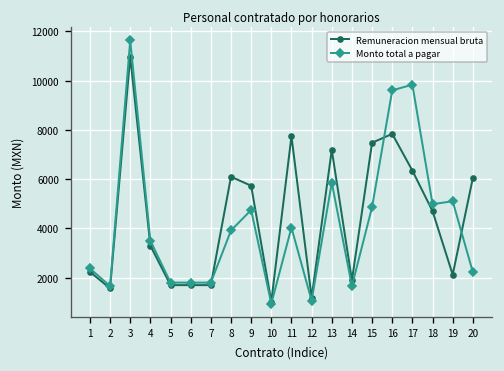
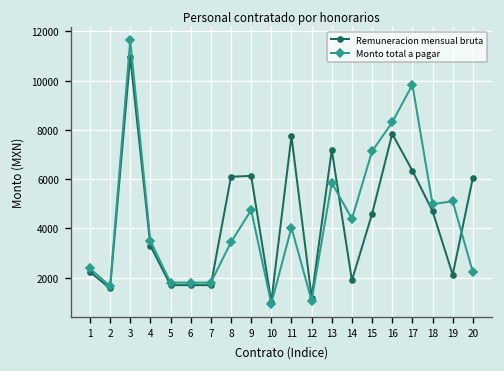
  {
    "Remuneracion mensual bruta": {
      "1": 2200,
      "3": 11000,
      "4": 3300,
      "8": 6100,
-     "9": 5700,
+     "9": 6100,
      "11": 7700,
      "12": 1200,
      "13": 7200,
      "14": 1900,
-     "15": 7500,
+     "15": 4600,
      "16": 7800,
      "17": 6300,
      "18": 4700,
      "19": 2100,
      "20": 6000
    },
    "Monto total a pagar": {
      "1": 2400,
      "3": 11600,
      "4": 3500,
-     "8": 3900,
+     "8": 3400,
      "9": 4700,
      "11": 4000,
      "12": 1100,
      "13": 5900,
-     "14": 1700,
-     "15": 4900,
-     "16": 9600,
+     "14": 4400,
+     "15": 7100,
+     "16": 8300,
      "17": 9800,
      "18": 5000,
      "19": 5100,
      "20": 2200
    }
  }
